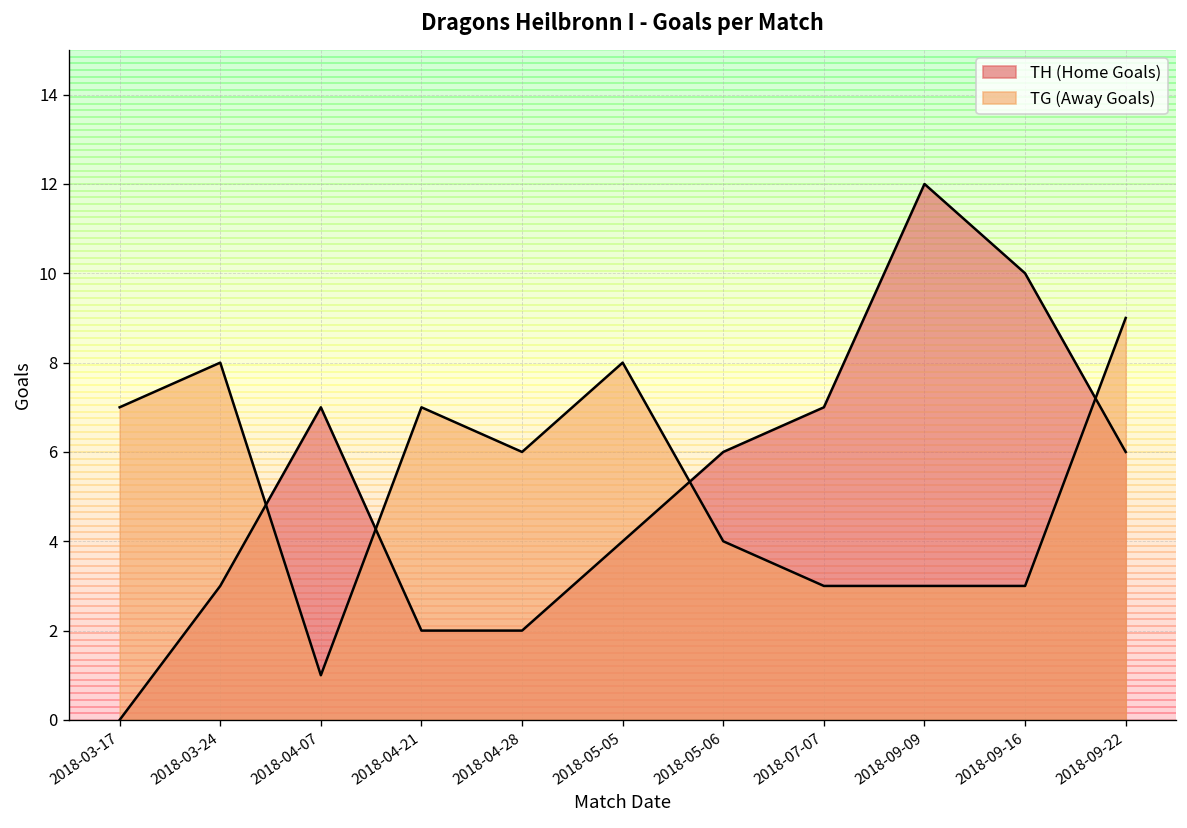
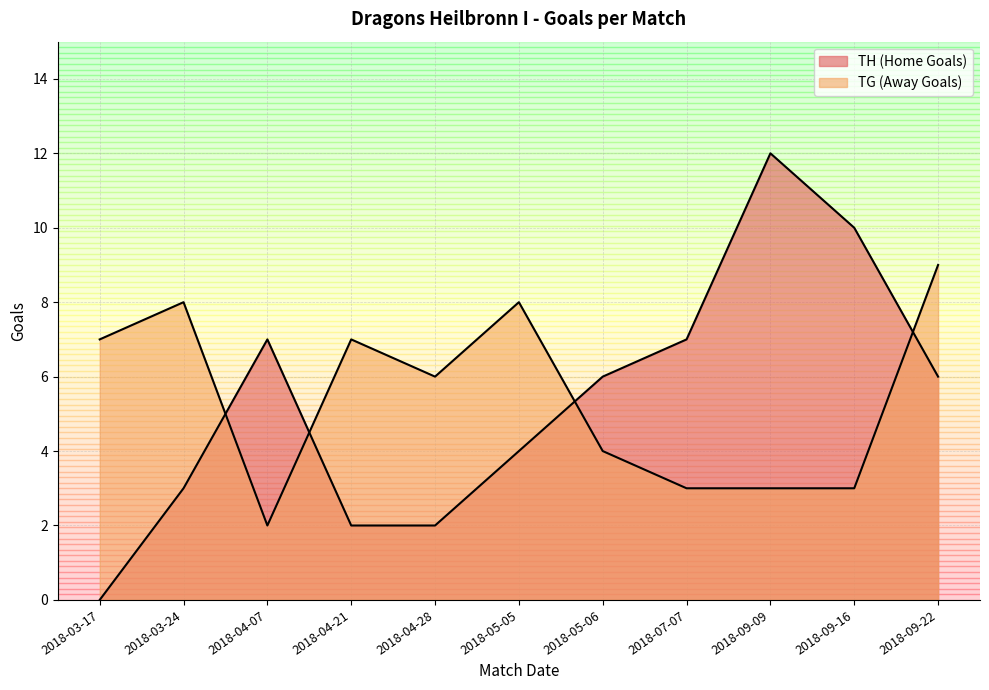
  {
    "TH (Home Goals)": {
      "2018-03-17": 0,
      "2018-03-24": 3,
      "2018-04-07": 7,
      "2018-04-21": 2,
      "2018-04-28": 2,
      "2018-05-05": 4,
      "2018-05-06": 6,
      "2018-07-07": 7,
      "2018-09-09": 12,
      "2018-09-16": 10,
      "2018-09-22": 6
    },
    "TG (Away Goals)": {
      "2018-03-17": 7,
      "2018-03-24": 8,
-     "2018-04-07": 1,
+     "2018-04-07": 2,
      "2018-04-21": 7,
      "2018-04-28": 6,
      "2018-05-05": 8,
      "2018-05-06": 4,
      "2018-07-07": 3,
      "2018-09-09": 3,
      "2018-09-16": 3,
      "2018-09-22": 9
    }
  }
